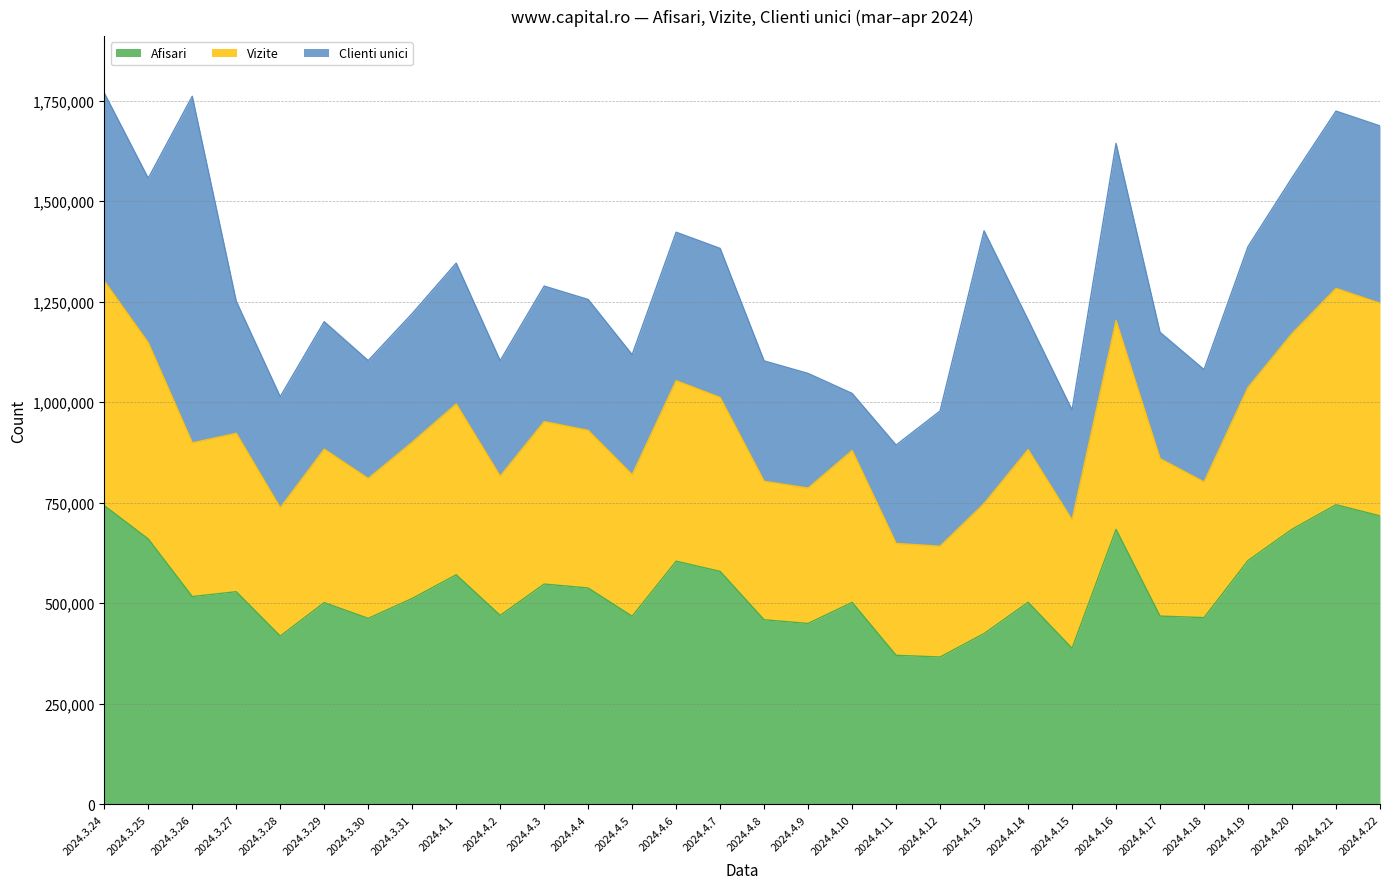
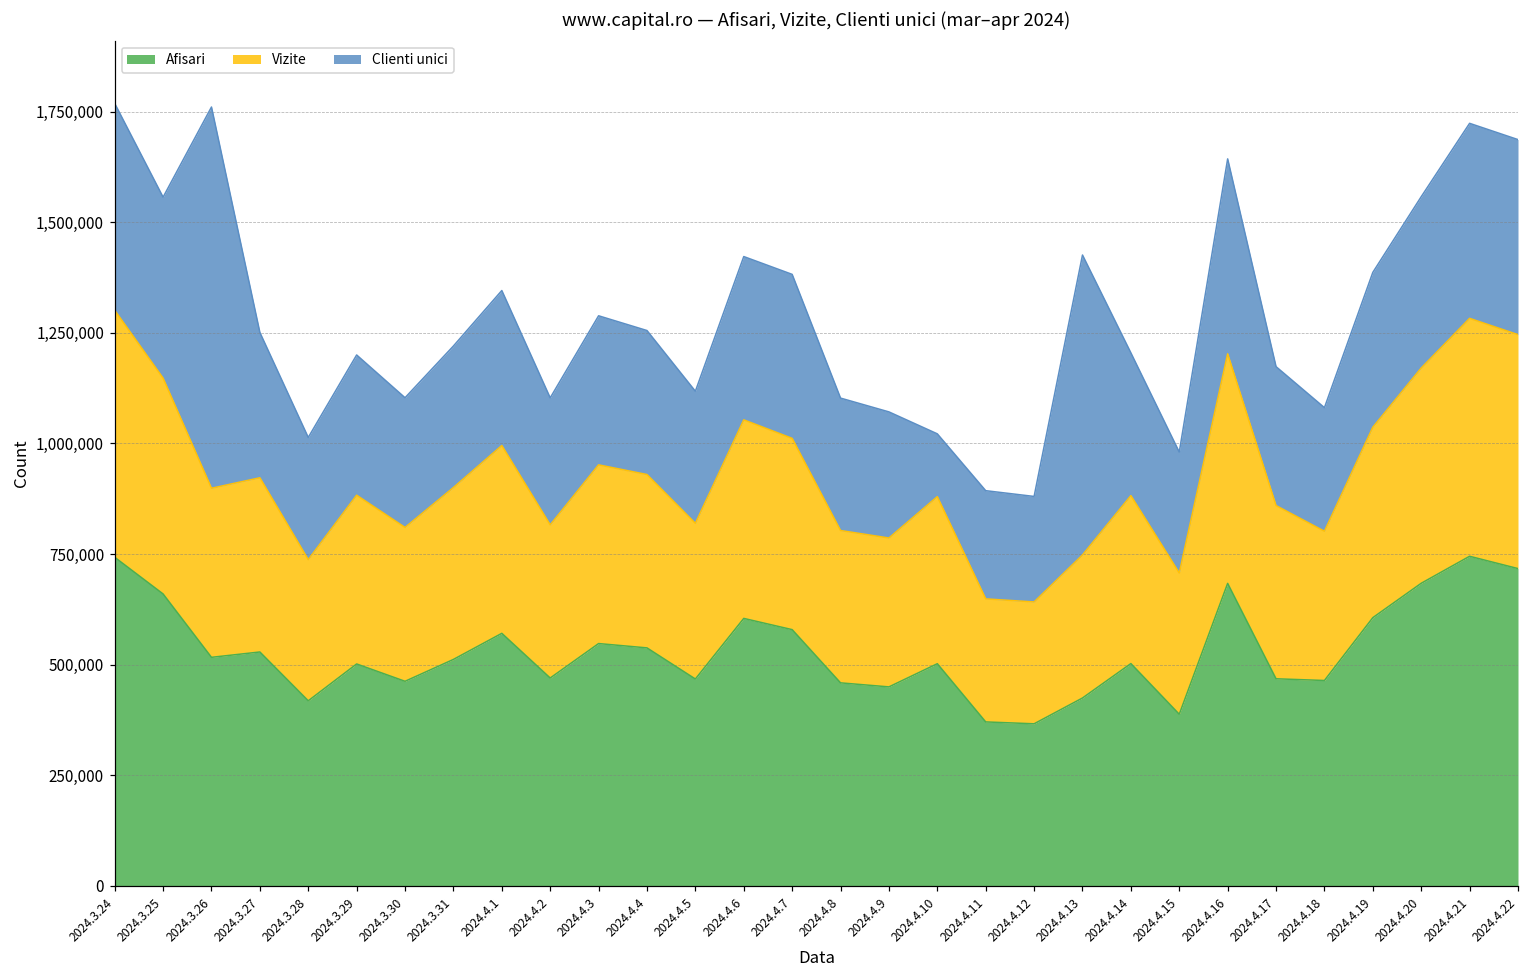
  {
    "Afisari": {
      "2024.3.24": "740,000",
      "2024.3.25": "660,000",
      "2024.3.26": "520,000",
      "2024.3.27": "530,000",
      "2024.3.28": "420,000",
      "2024.3.29": "500,000",
      "2024.3.30": "460,000",
      "2024.3.31": "510,000",
      "2024.4.1": "570,000",
      "2024.4.2": "470,000",
      "2024.4.3": "550,000",
      "2024.4.4": "540,000",
      "2024.4.5": "470,000",
      "2024.4.6": "600,000",
      "2024.4.7": "580,000",
      "2024.4.8": "460,000",
      "2024.4.9": "450,000",
      "2024.4.10": "500,000",
      "2024.4.11": "370,000",
      "2024.4.12": "370,000",
      "2024.4.13": "420,000",
      "2024.4.14": "500,000",
      "2024.4.15": "390,000",
      "2024.4.16": "680,000",
      "2024.4.17": "470,000",
      "2024.4.18": "460,000",
      "2024.4.19": "610,000",
      "2024.4.20": "680,000",
      "2024.4.21": "750,000",
      "2024.4.22": "720,000"
    },
    "Vizite": {
      "2024.3.24": "560,000",
      "2024.3.25": "490,000",
      "2024.3.26": "380,000",
      "2024.3.27": "390,000",
      "2024.3.28": "320,000",
      "2024.3.29": "380,000",
      "2024.3.30": "350,000",
      "2024.3.31": "390,000",
      "2024.4.1": "420,000",
      "2024.4.2": "350,000",
      "2024.4.3": "400,000",
      "2024.4.4": "390,000",
      "2024.4.5": "350,000",
      "2024.4.6": "450,000",
      "2024.4.7": "430,000",
      "2024.4.8": "340,000",
      "2024.4.9": "340,000",
      "2024.4.10": "380,000",
      "2024.4.11": "280,000",
      "2024.4.12": "280,000",
      "2024.4.13": "320,000",
      "2024.4.14": "380,000",
      "2024.4.15": "320,000",
      "2024.4.16": "520,000",
      "2024.4.17": "390,000",
      "2024.4.18": "340,000",
      "2024.4.19": "430,000",
      "2024.4.20": "490,000",
      "2024.4.21": "540,000",
      "2024.4.22": "530,000"
    },
    "Clienti unici": {
      "2024.3.24": "470,000",
      "2024.3.25": "410,000",
      "2024.3.26": "860,000",
      "2024.3.27": "330,000",
      "2024.3.28": "280,000",
      "2024.3.29": "320,000",
      "2024.3.30": "290,000",
      "2024.3.31": "320,000",
      "2024.4.1": "350,000",
      "2024.4.2": "290,000",
      "2024.4.3": "340,000",
      "2024.4.4": "330,000",
      "2024.4.5": "300,000",
      "2024.4.6": "370,000",
      "2024.4.7": "370,000",
      "2024.4.8": "300,000",
      "2024.4.9": "290,000",
      "2024.4.10": "140,000",
      "2024.4.11": "240,000",
-     "2024.4.12": "340,000",
+     "2024.4.12": "240,000",
      "2024.4.13": "680,000",
      "2024.4.14": "320,000",
      "2024.4.15": "270,000",
      "2024.4.16": "440,000",
      "2024.4.17": "310,000",
      "2024.4.18": "280,000",
      "2024.4.19": "350,000",
      "2024.4.20": "390,000",
      "2024.4.21": "440,000",
      "2024.4.22": "440,000"
    }
  }
